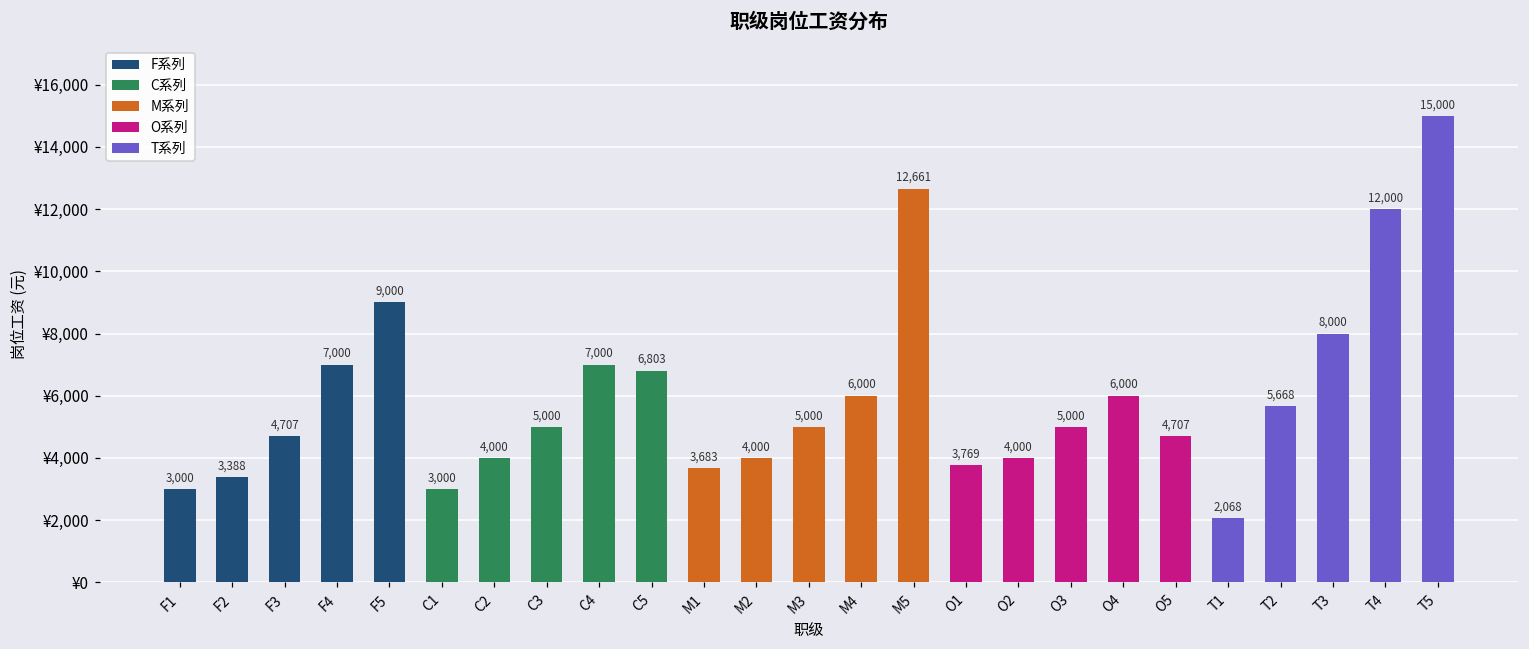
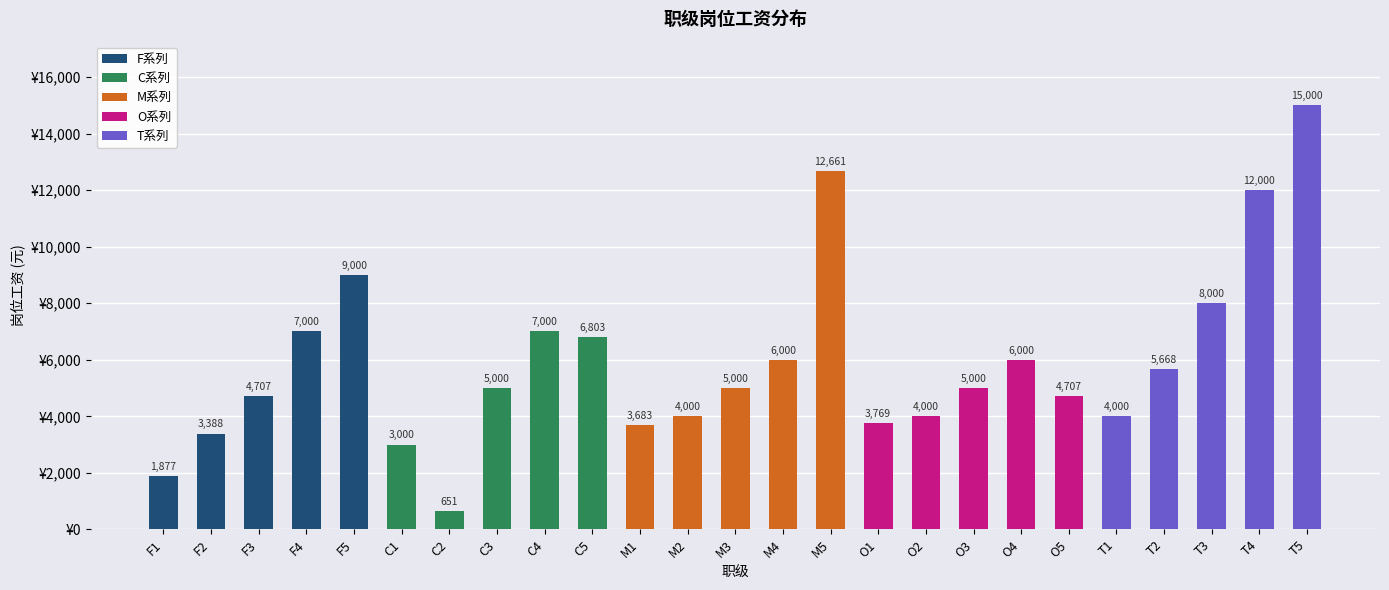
  {
-   "F1": "3,000",
+   "F1": "1,877",
    "F2": "3,388",
    "F3": "4,707",
    "F4": "7,000",
    "F5": "9,000",
    "C1": "3,000",
-   "C2": "4,000",
+   "C2": "651",
    "C3": "5,000",
    "C4": "7,000",
    "C5": "6,803",
    "M1": "3,683",
    "M2": "4,000",
    "M3": "5,000",
    "M4": "6,000",
    "M5": "12,661",
    "O1": "3,769",
    "O2": "4,000",
    "O3": "5,000",
    "O4": "6,000",
    "O5": "4,707",
-   "T1": "2,068",
+   "T1": "4,000",
    "T2": "5,668",
    "T3": "8,000",
    "T4": "12,000",
    "T5": "15,000"
  }
